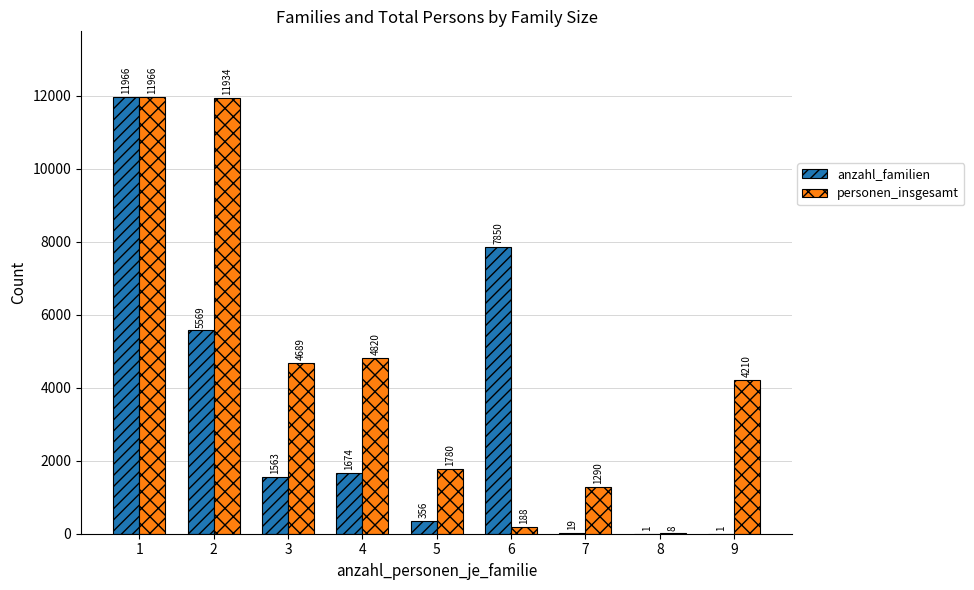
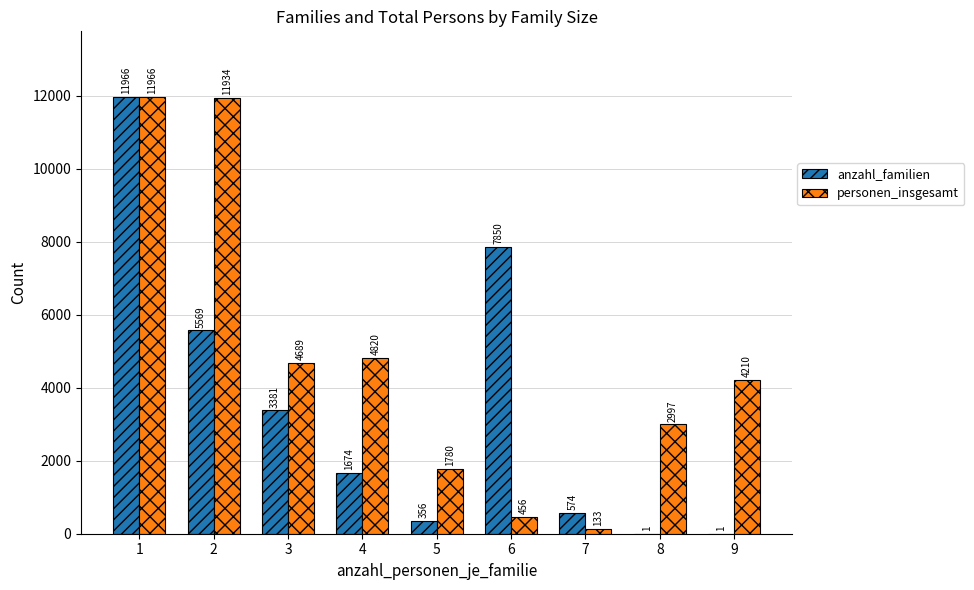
  {
    "anzahl_familien": {
      "1": 11966,
      "2": 5569,
-     "3": 1563,
+     "3": 3381,
      "4": 1674,
      "5": 356,
      "6": 7850,
-     "7": 19,
+     "7": 574,
      "8": 1,
      "9": 1
    },
    "personen_insgesamt": {
      "1": 11966,
      "2": 11934,
      "3": 4689,
      "4": 4820,
      "5": 1780,
-     "6": 188,
-     "7": 1290,
-     "8": 8,
+     "6": 456,
+     "7": 133,
+     "8": 2997,
      "9": 4210
    }
  }
